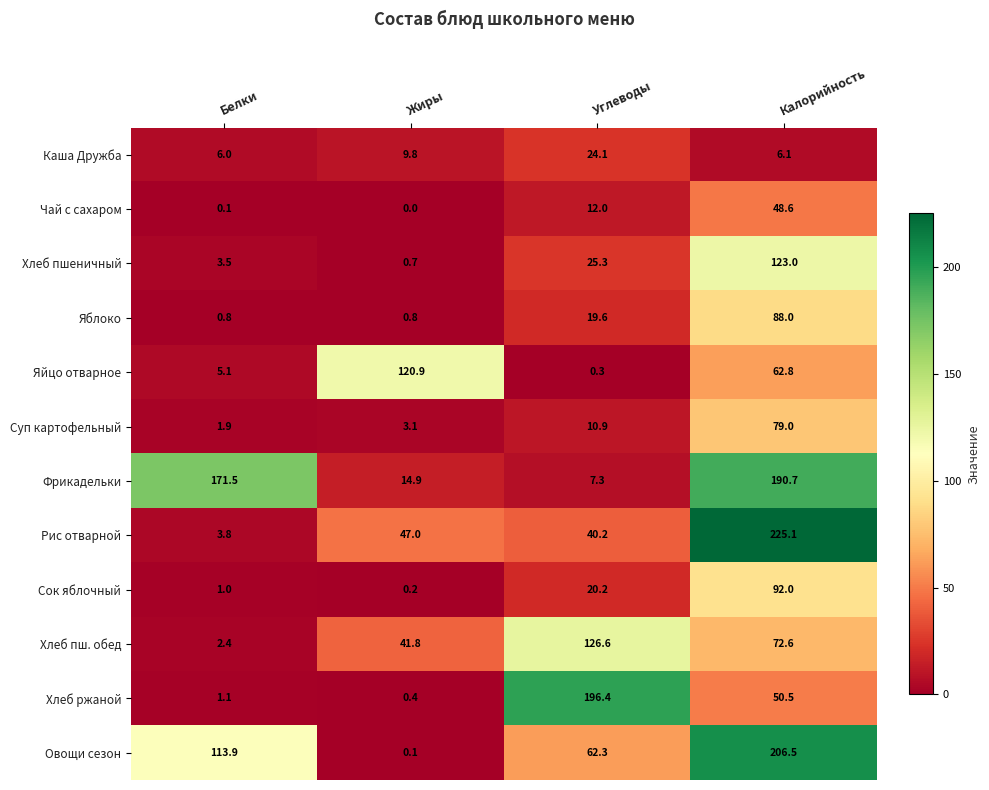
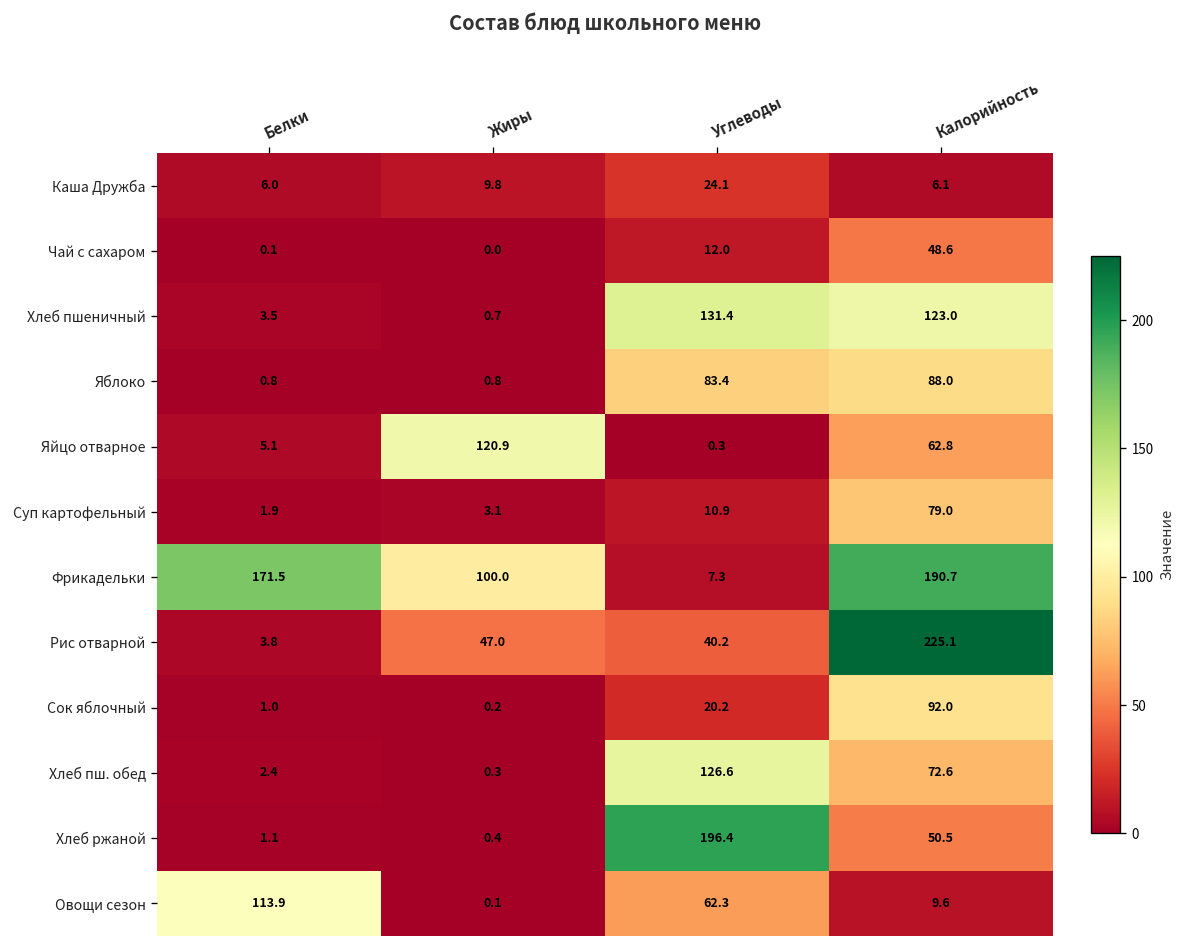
  {
    "Каша Дружба": {
      "Белки": 6.0,
      "Жиры": 9.8,
      "Углеводы": 24.1,
      "Калорийность": 6.1
    },
    "Чай с сахаром": {
      "Белки": 0.1,
      "Жиры": 0.0,
      "Углеводы": 12.0,
      "Калорийность": 48.6
    },
    "Хлеб пшеничный": {
      "Белки": 3.5,
      "Жиры": 0.7,
-     "Углеводы": 25.3,
+     "Углеводы": 131.4,
      "Калорийность": 123.0
    },
    "Яблоко": {
      "Белки": 0.8,
      "Жиры": 0.8,
-     "Углеводы": 19.6,
+     "Углеводы": 83.4,
      "Калорийность": 88.0
    },
    "Яйцо отварное": {
      "Белки": 5.1,
      "Жиры": 120.9,
      "Углеводы": 0.3,
      "Калорийность": 62.8
    },
    "Суп картофельный": {
      "Белки": 1.9,
      "Жиры": 3.1,
      "Углеводы": 10.9,
      "Калорийность": 79.0
    },
    "Фрикадельки": {
      "Белки": 171.5,
-     "Жиры": 14.9,
+     "Жиры": 100.0,
      "Углеводы": 7.3,
      "Калорийность": 190.7
    },
    "Рис отварной": {
      "Белки": 3.8,
      "Жиры": 47.0,
      "Углеводы": 40.2,
      "Калорийность": 225.1
    },
    "Сок яблочный": {
      "Белки": 1.0,
      "Жиры": 0.2,
      "Углеводы": 20.2,
      "Калорийность": 92.0
    },
    "Хлеб пш. обед": {
      "Белки": 2.4,
-     "Жиры": 41.8,
+     "Жиры": 0.3,
      "Углеводы": 126.6,
      "Калорийность": 72.6
    },
    "Хлеб ржаной": {
      "Белки": 1.1,
      "Жиры": 0.4,
      "Углеводы": 196.4,
      "Калорийность": 50.5
    },
    "Овощи сезон": {
      "Белки": 113.9,
      "Жиры": 0.1,
      "Углеводы": 62.3,
-     "Калорийность": 206.5
+     "Калорийность": 9.6
    }
  }
